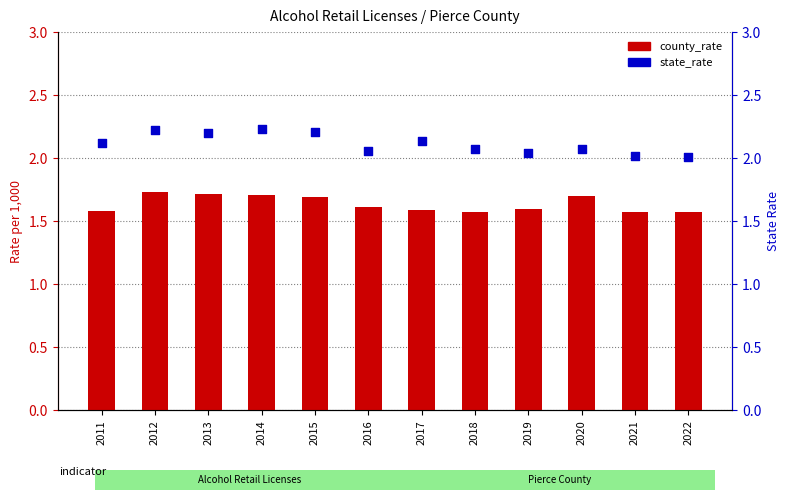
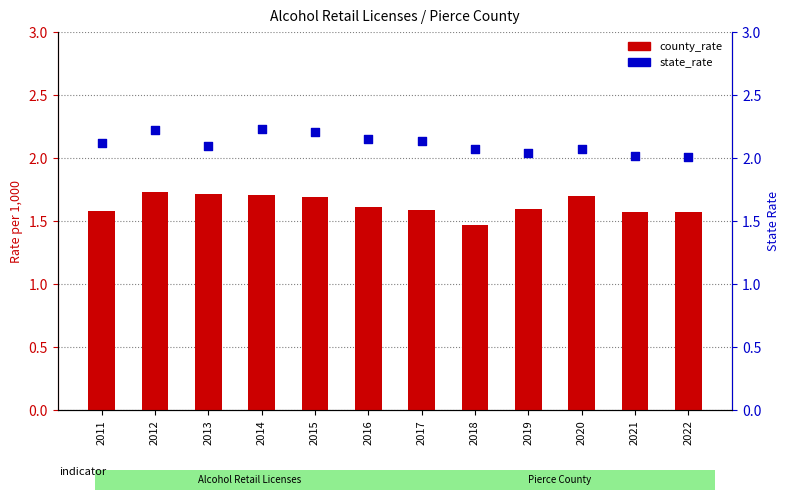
  {
    "county_rate": {
      "2011": 1.58,
      "2012": 1.73,
      "2013": 1.72,
      "2014": 1.71,
      "2015": 1.69,
      "2016": 1.61,
      "2017": 1.59,
-     "2018": 1.57,
+     "2018": 1.47,
      "2019": 1.60,
      "2020": 1.70,
      "2021": 1.57,
      "2022": 1.57
    },
    "state_rate": {
-     "2013": 2.2,
-     "2016": 2.06
+     "2013": 2.1,
+     "2016": 2.15
    }
  }
